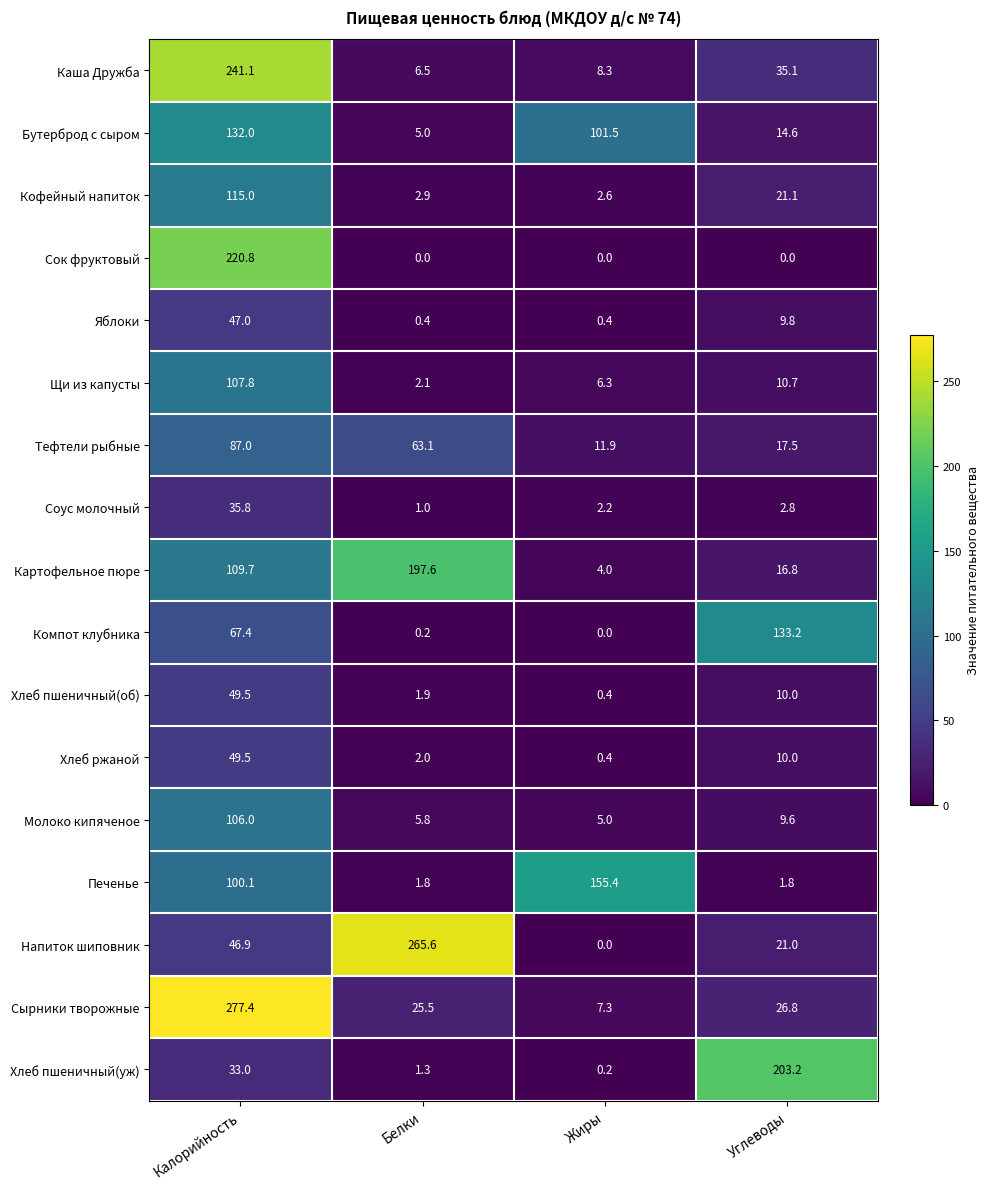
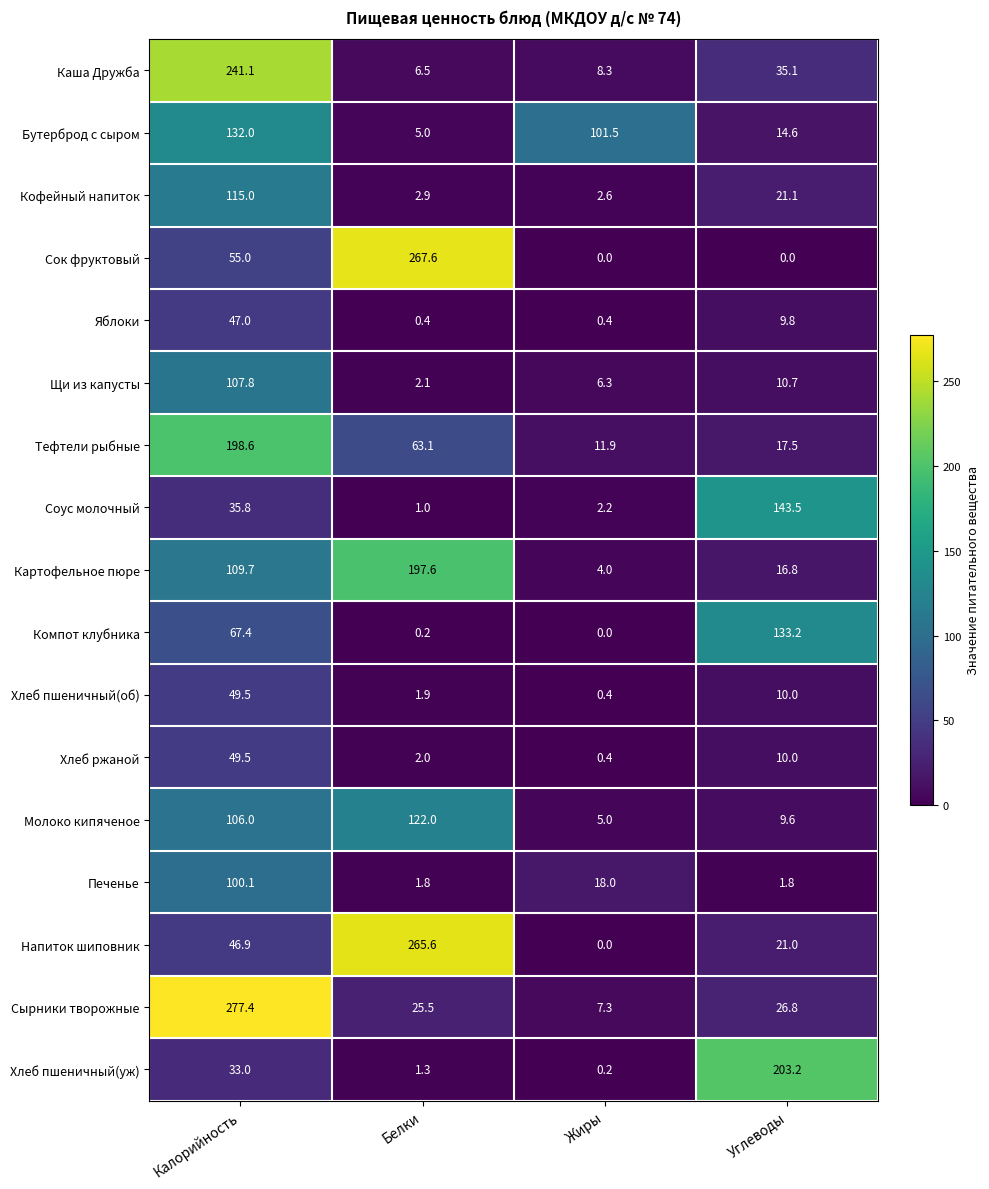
  {
    "Каша Дружба": {
      "Калорийность": 241.1,
      "Белки": 6.5,
      "Жиры": 8.3,
      "Углеводы": 35.1
    },
    "Бутерброд с сыром": {
      "Калорийность": 132.0,
      "Белки": 5.0,
      "Жиры": 101.5,
      "Углеводы": 14.6
    },
    "Кофейный напиток": {
      "Калорийность": 115.0,
      "Белки": 2.9,
      "Жиры": 2.6,
      "Углеводы": 21.1
    },
    "Сок фруктовый": {
-     "Калорийность": 220.8,
-     "Белки": 0.0,
+     "Калорийность": 55.0,
+     "Белки": 267.6,
      "Жиры": 0.0,
      "Углеводы": 0.0
    },
    "Яблоки": {
      "Калорийность": 47.0,
      "Белки": 0.4,
      "Жиры": 0.4,
      "Углеводы": 9.8
    },
    "Щи из капусты": {
      "Калорийность": 107.8,
      "Белки": 2.1,
      "Жиры": 6.3,
      "Углеводы": 10.7
    },
    "Тефтели рыбные": {
-     "Калорийность": 87.0,
+     "Калорийность": 198.6,
      "Белки": 63.1,
      "Жиры": 11.9,
      "Углеводы": 17.5
    },
    "Соус молочный": {
      "Калорийность": 35.8,
      "Белки": 1.0,
      "Жиры": 2.2,
-     "Углеводы": 2.8
+     "Углеводы": 143.5
    },
    "Картофельное пюре": {
      "Калорийность": 109.7,
      "Белки": 197.6,
      "Жиры": 4.0,
      "Углеводы": 16.8
    },
    "Компот клубника": {
      "Калорийность": 67.4,
      "Белки": 0.2,
      "Жиры": 0.0,
      "Углеводы": 133.2
    },
    "Хлеб пшеничный(об)": {
      "Калорийность": 49.5,
      "Белки": 1.9,
      "Жиры": 0.4,
      "Углеводы": 10.0
    },
    "Хлеб ржаной": {
      "Калорийность": 49.5,
      "Белки": 2.0,
      "Жиры": 0.4,
      "Углеводы": 10.0
    },
    "Молоко кипяченое": {
      "Калорийность": 106.0,
-     "Белки": 5.8,
+     "Белки": 122.0,
      "Жиры": 5.0,
      "Углеводы": 9.6
    },
    "Печенье": {
      "Калорийность": 100.1,
      "Белки": 1.8,
-     "Жиры": 155.4,
+     "Жиры": 18.0,
      "Углеводы": 1.8
    },
    "Напиток шиповник": {
      "Калорийность": 46.9,
      "Белки": 265.6,
      "Жиры": 0.0,
      "Углеводы": 21.0
    },
    "Сырники творожные": {
      "Калорийность": 277.4,
      "Белки": 25.5,
      "Жиры": 7.3,
      "Углеводы": 26.8
    },
    "Хлеб пшеничный(уж)": {
      "Калорийность": 33.0,
      "Белки": 1.3,
      "Жиры": 0.2,
      "Углеводы": 203.2
    }
  }
